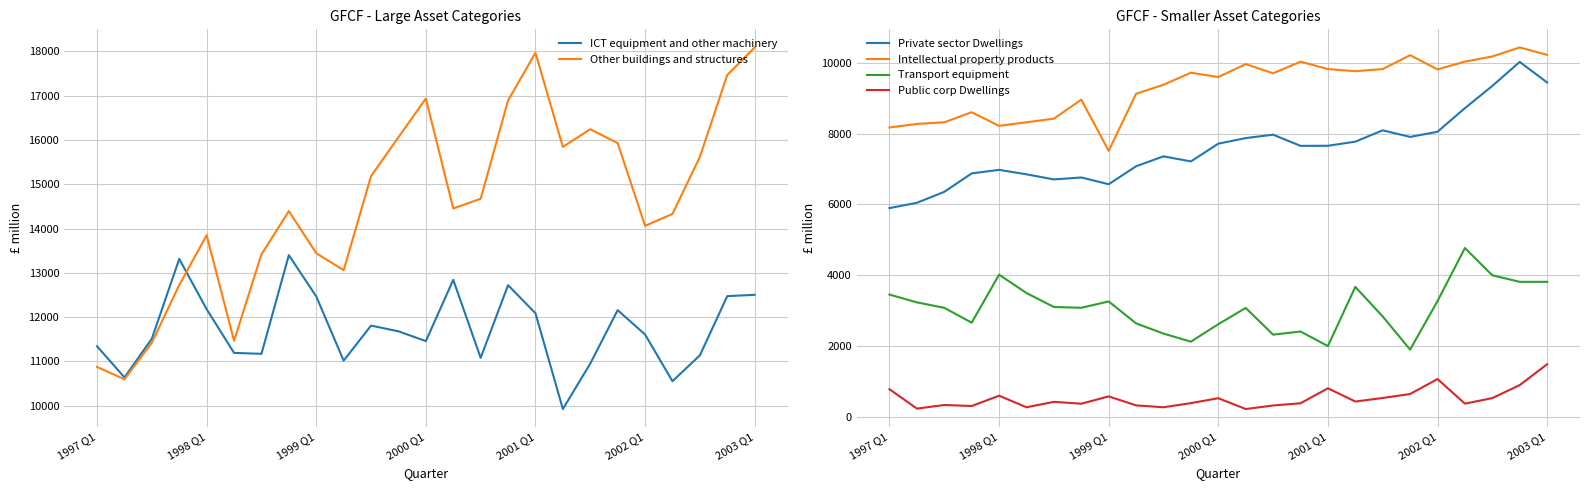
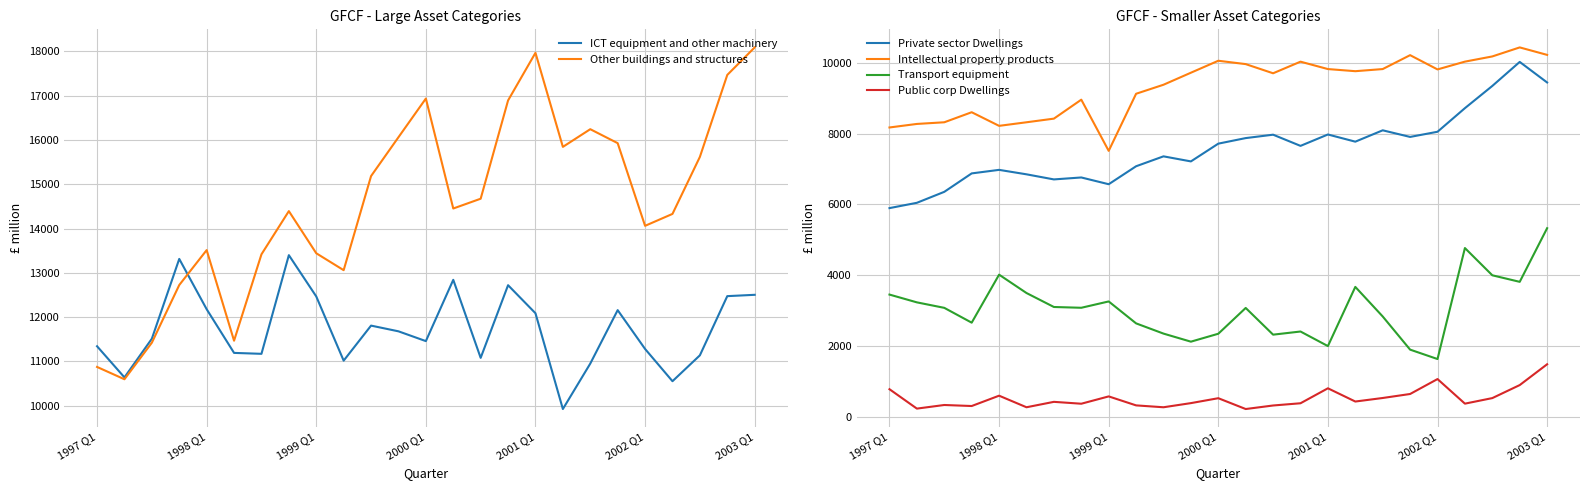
  {
    "GFCF - Large Asset Categories": {
      "ICT equipment and other machinery": {
        "1997 Q1": 11300,
        "1998 Q1": 12200,
        "1999 Q1": 12500,
        "2000 Q1": 11500,
        "2001 Q1": 12100,
-       "2002 Q1": 11600,
+       "2002 Q1": 11300,
        "2003 Q1": 12500
      },
      "Other buildings and structures": {
        "1997 Q1": 10900,
-       "1998 Q1": 13800,
+       "1998 Q1": 13500,
        "1999 Q1": 13400,
        "2000 Q1": 16900,
        "2001 Q1": 18000,
        "2002 Q1": 14100,
        "2003 Q1": 18100
      }
    },
    "GFCF - Smaller Asset Categories": {
      "Private sector Dwellings": {
        "1997 Q1": 5900,
        "1998 Q1": 7000,
        "1999 Q1": 6600,
        "2000 Q1": 7700,
-       "2001 Q1": 7700,
+       "2001 Q1": 8000,
        "2002 Q1": 8100,
        "2003 Q1": 9400
      },
      "Intellectual property products": {
        "1997 Q1": 8200,
        "1998 Q1": 8200,
        "1999 Q1": 7500,
-       "2000 Q1": 9600,
+       "2000 Q1": 10100,
        "2001 Q1": 9800,
        "2002 Q1": 9800,
        "2003 Q1": 10200
      },
      "Transport equipment": {
        "1997 Q1": 3400,
        "1998 Q1": 4000,
        "1999 Q1": 3300,
-       "2000 Q1": 2600,
+       "2000 Q1": 2300,
        "2001 Q1": 2000,
-       "2002 Q1": 3300,
-       "2003 Q1": 3800
+       "2002 Q1": 1600,
+       "2003 Q1": 5300
      },
      "Public corp Dwellings": {
        "1997 Q1": 800,
        "1998 Q1": 600,
        "1999 Q1": 600,
        "2000 Q1": 500,
        "2001 Q1": 800,
        "2002 Q1": 1100,
        "2003 Q1": 1500
      }
    }
  }
